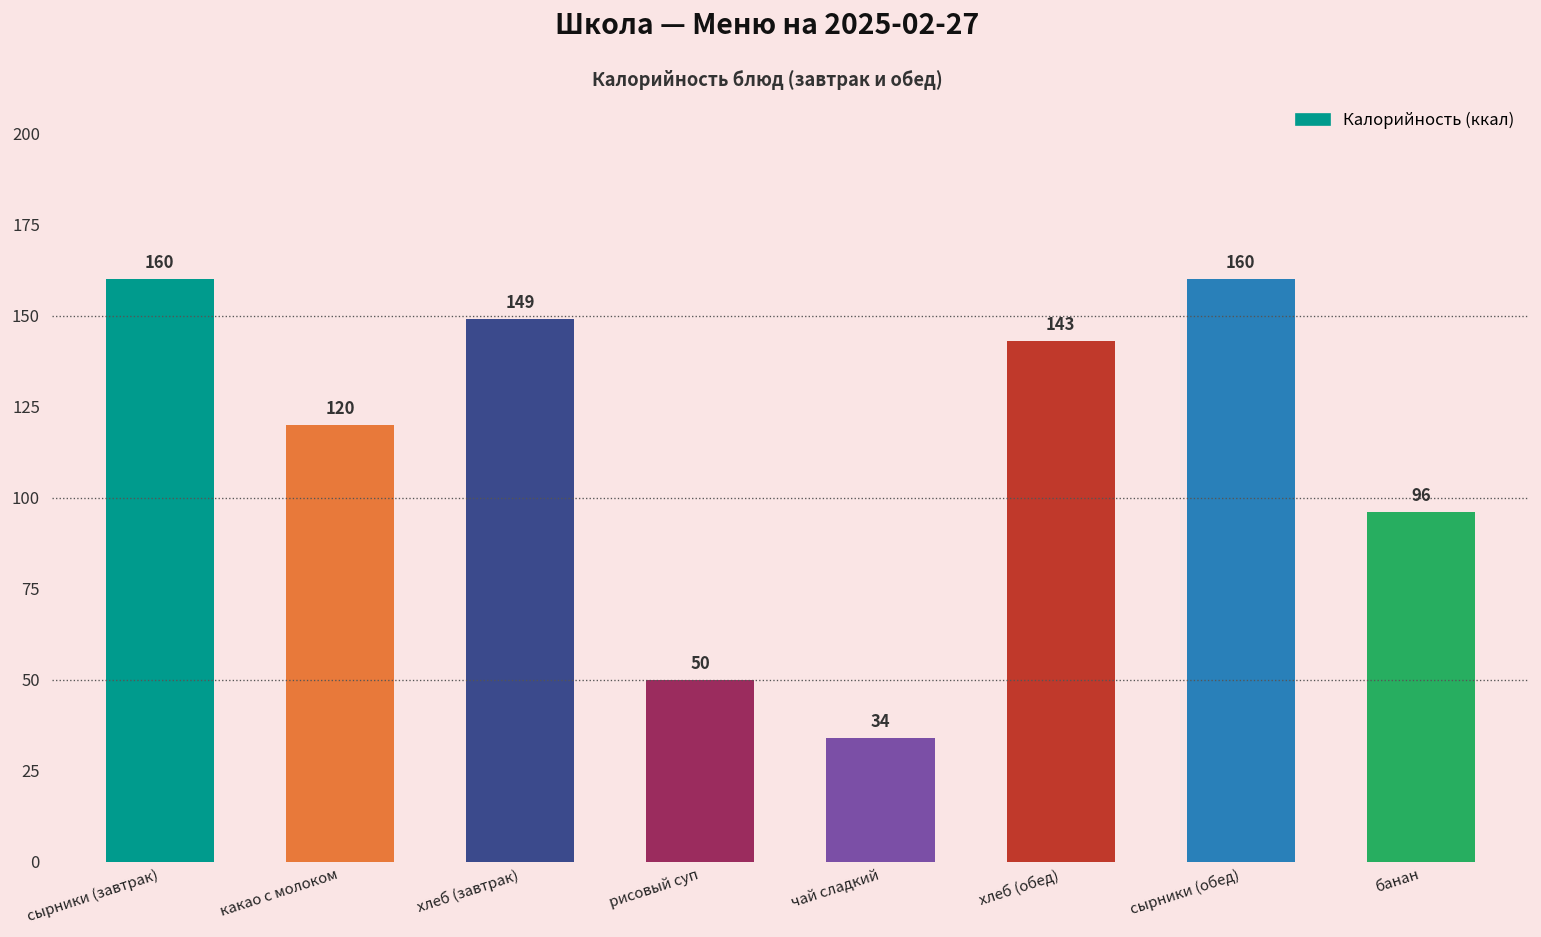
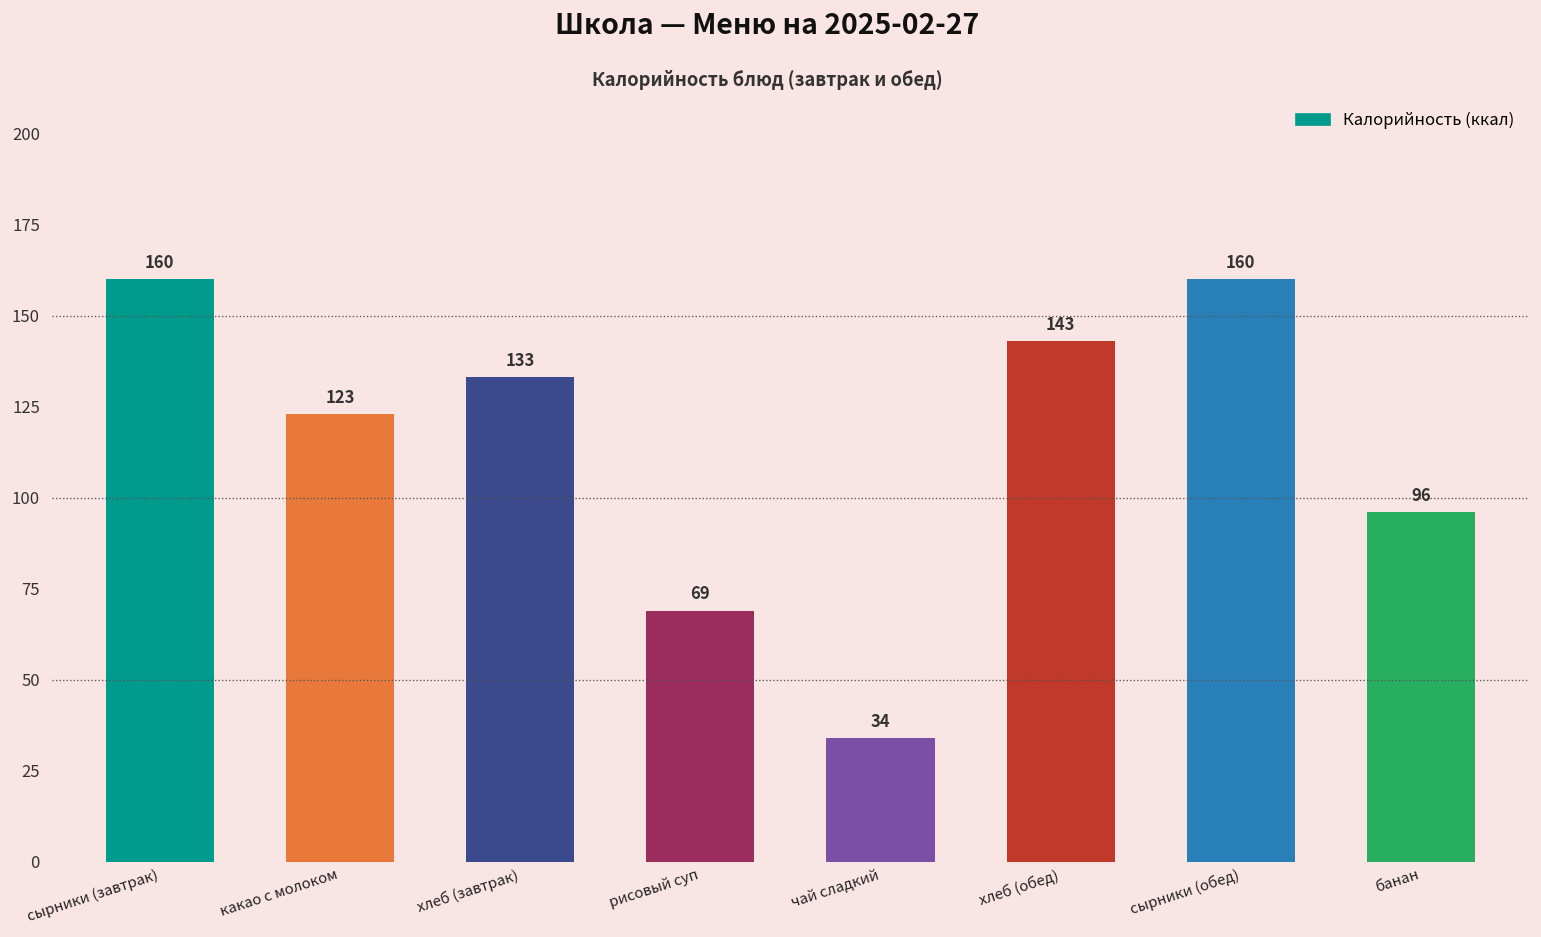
  {
    "сырники (завтрак)": 160,
-   "какао с молоком": 120,
-   "хлеб (завтрак)": 149,
-   "рисовый суп": 50,
+   "какао с молоком": 123,
+   "хлеб (завтрак)": 133,
+   "рисовый суп": 69,
    "чай сладкий": 34,
    "хлеб (обед)": 143,
    "сырники (обед)": 160,
    "банан": 96
  }
